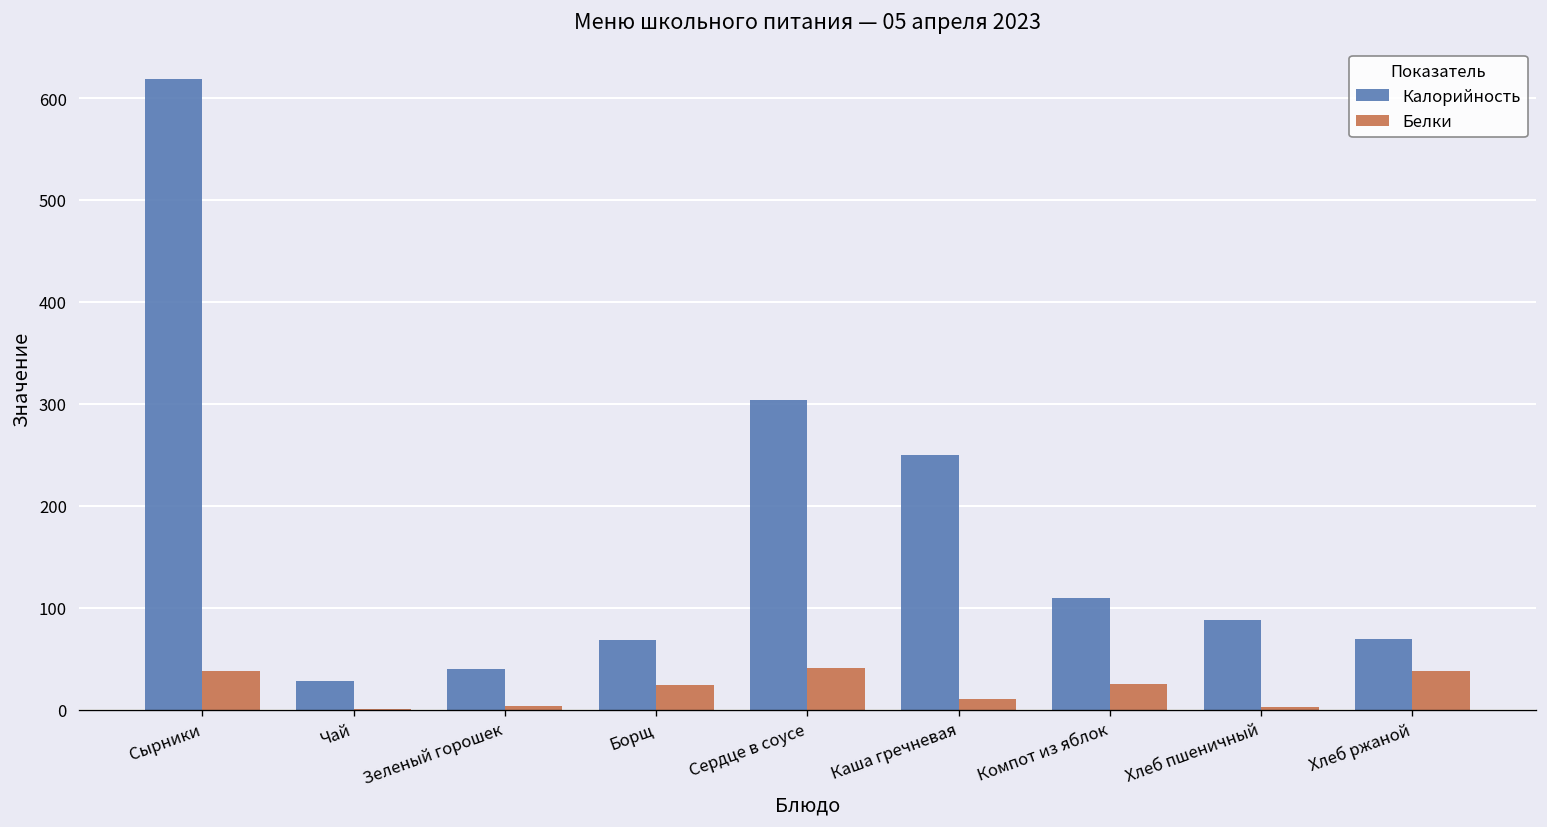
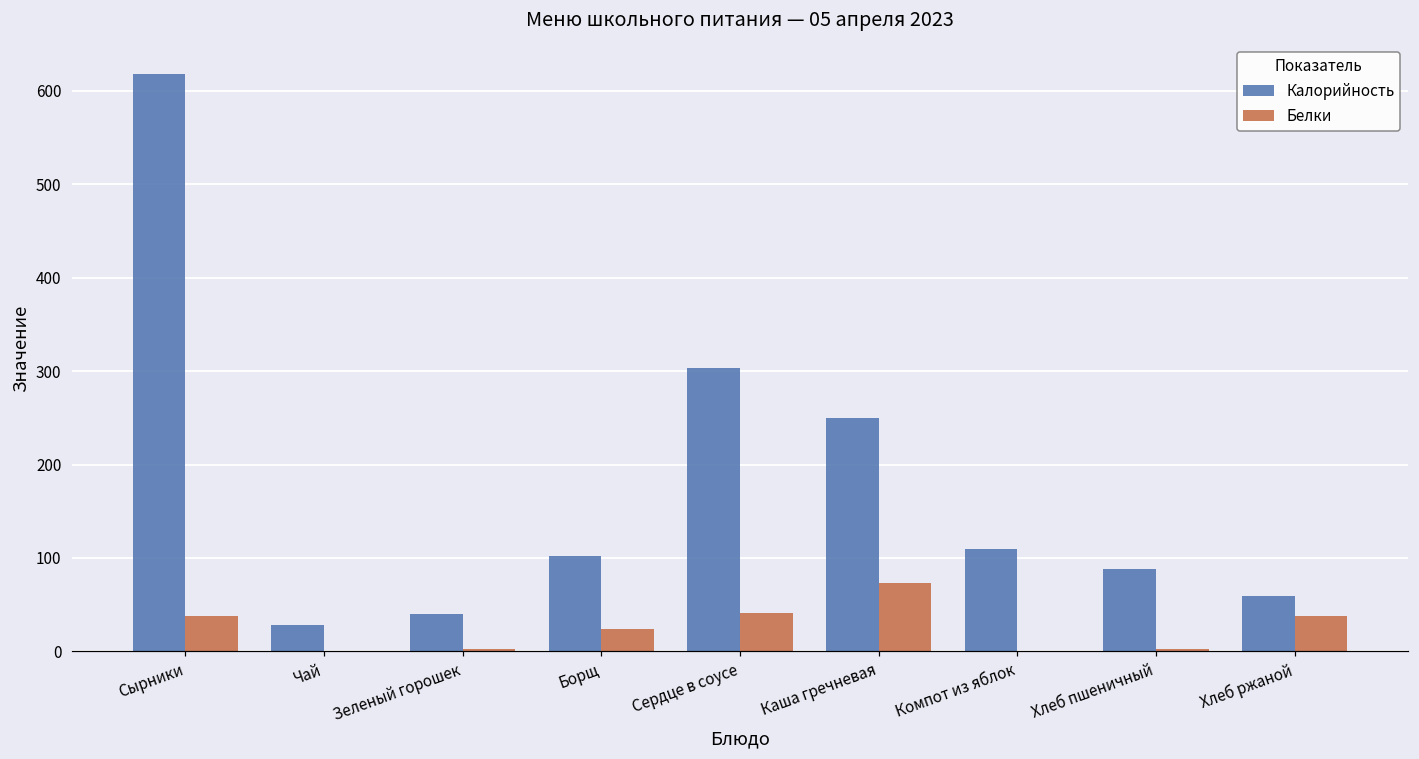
  {
    "Калорийность": {
      "Сырники": 620,
      "Чай": 30,
      "Зеленый горошек": 40,
-     "Борщ": 70,
+     "Борщ": 100,
      "Сердце в соусе": 300,
      "Каша гречневая": 250,
      "Компот из яблок": 110,
      "Хлеб пшеничный": 90,
-     "Хлеб ржаной": 70
+     "Хлеб ржаной": 60
    },
    "Белки": {
      "Сырники": 40,
      "Зеленый горошек": 0,
      "Борщ": 20,
      "Сердце в соусе": 40,
-     "Каша гречневая": 10,
-     "Компот из яблок": 30,
+     "Каша гречневая": 70,
+     "Компот из яблок": 0,
      "Хлеб пшеничный": 0,
      "Хлеб ржаной": 40
    }
  }
